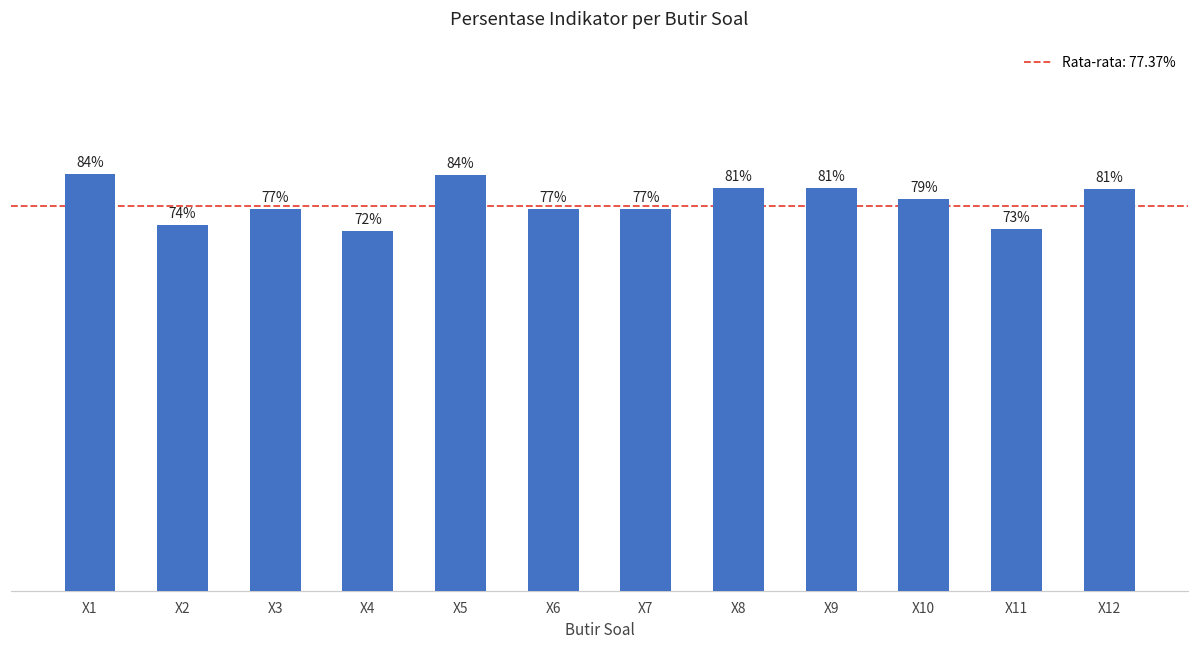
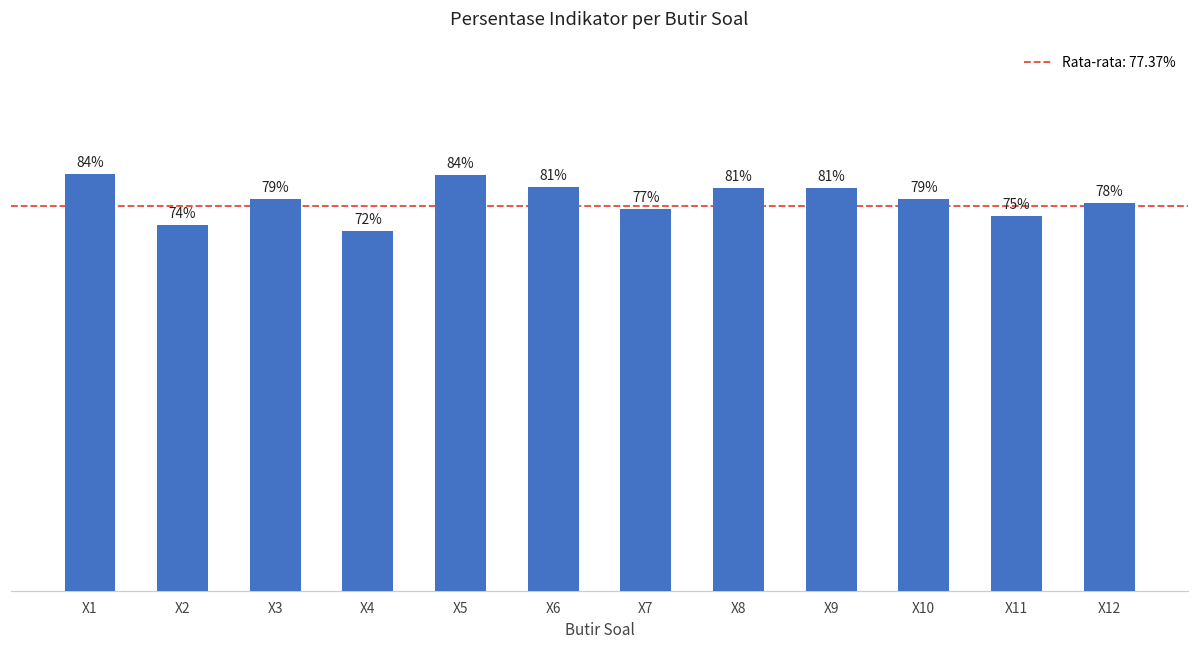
  {
    "X1": "84%",
    "X2": "74%",
-   "X3": "77%",
+   "X3": "79%",
    "X4": "72%",
    "X5": "84%",
-   "X6": "77%",
+   "X6": "81%",
    "X7": "77%",
    "X8": "81%",
    "X9": "81%",
    "X10": "79%",
-   "X11": "73%",
-   "X12": "81%"
+   "X11": "75%",
+   "X12": "78%"
  }
